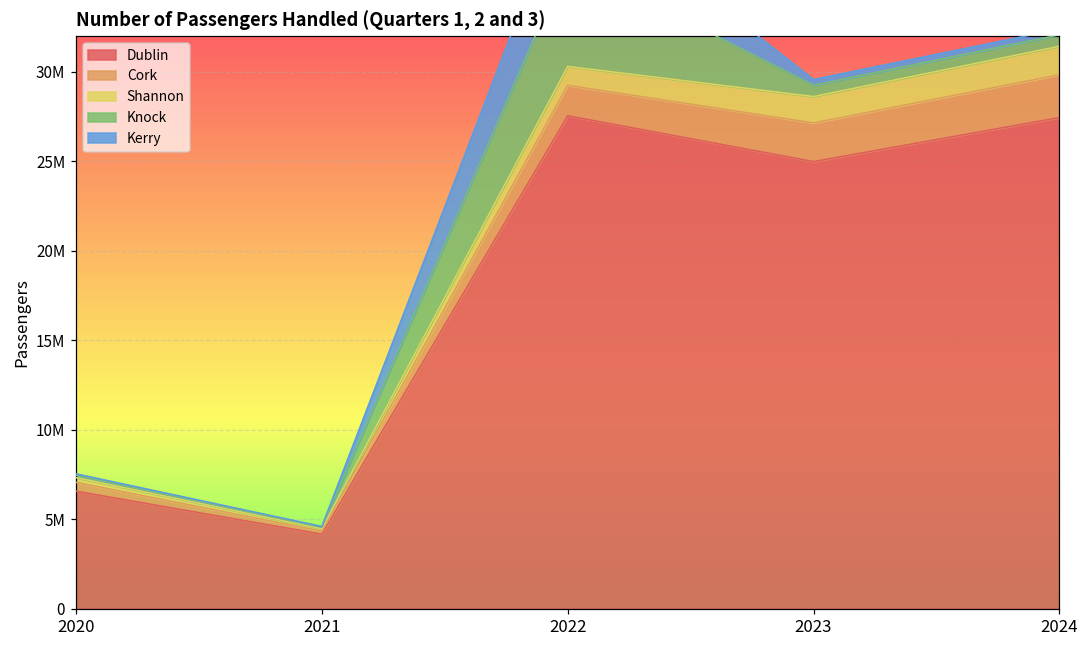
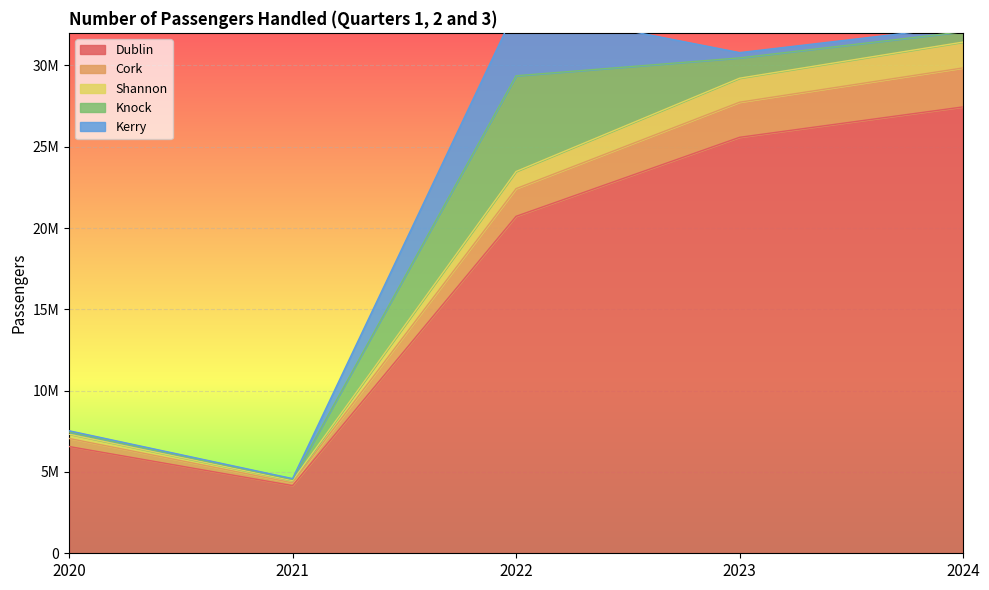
  {
    "Dublin": {
      "2020": 6600000,
      "2021": 4200000,
-     "2022": 27600000,
-     "2023": 25000000,
+     "2022": 20700000,
+     "2023": 25600000,
      "2024": 27400000
    },
    "Knock": {
-     "2023": 600000,
+     "2023": 1200000,
      "2024": 600000
    },
    "Kerry": {
      "2023": 300000
    }
  }
